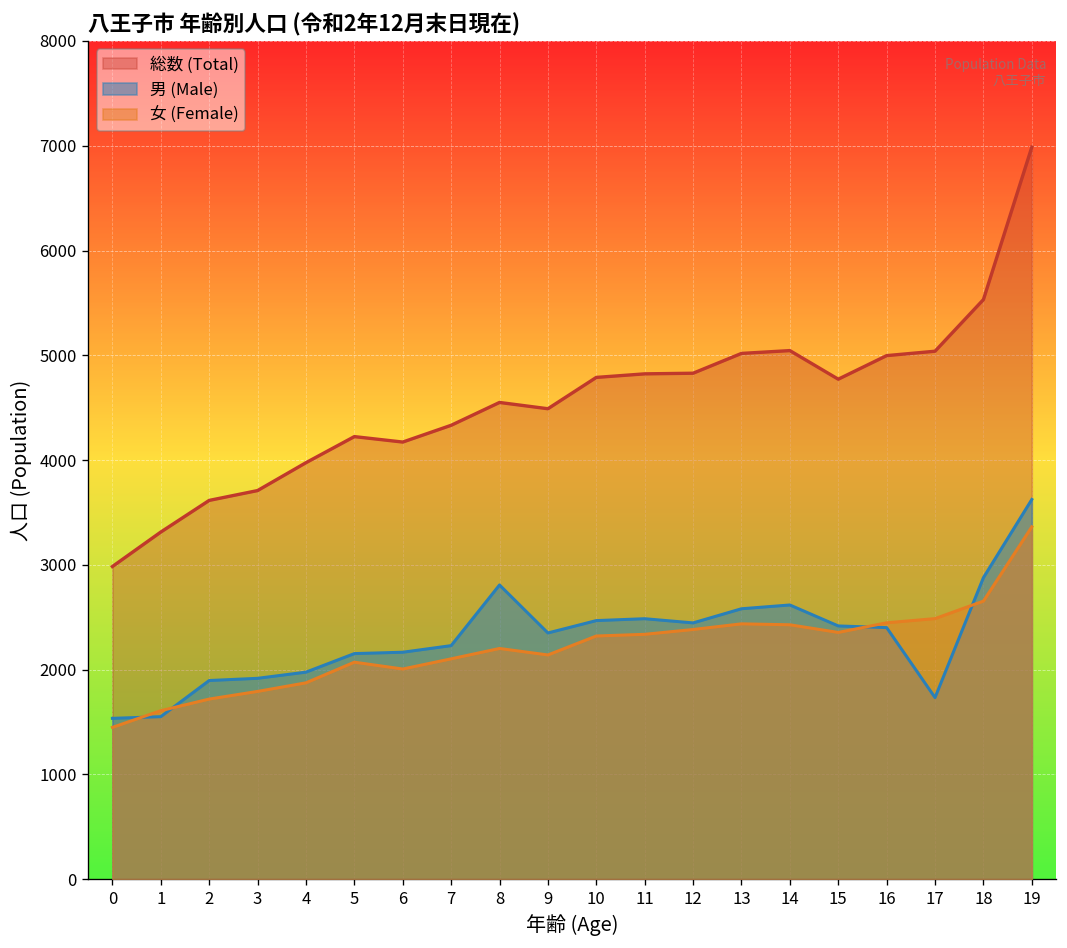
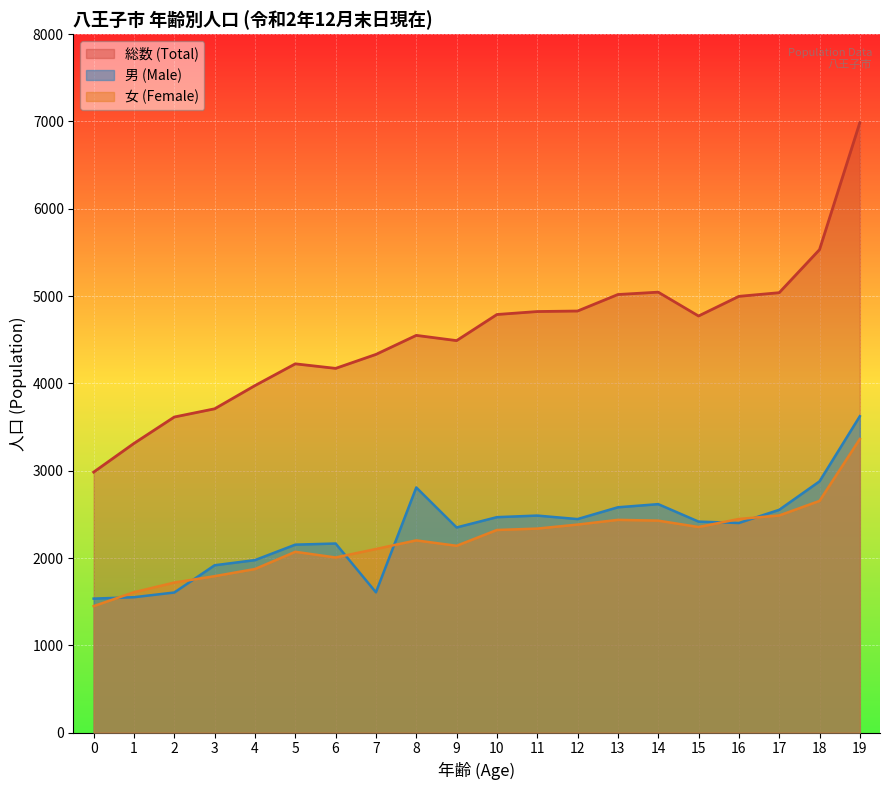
  {
    "男 (Male)": {
      "0": 1500,
      "1": 1600,
-     "2": 1900,
+     "2": 1600,
      "3": 1900,
      "4": 2000,
      "5": 2200,
      "6": 2200,
-     "7": 2200,
+     "7": 1600,
      "8": 2800,
      "9": 2400,
      "10": 2500,
      "11": 2500,
      "12": 2400,
      "13": 2600,
      "14": 2600,
      "15": 2400,
      "16": 2400,
-     "17": 1700,
+     "17": 2600,
      "18": 2900,
      "19": 3600
    }
  }
